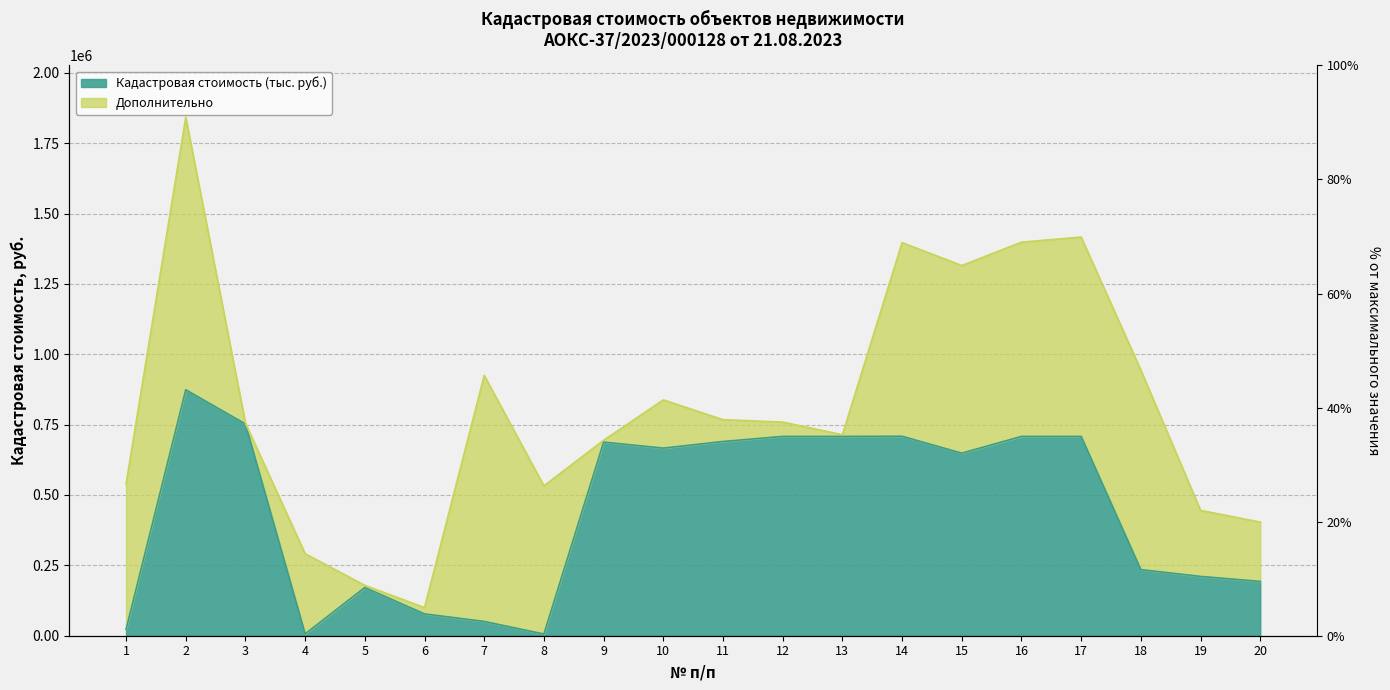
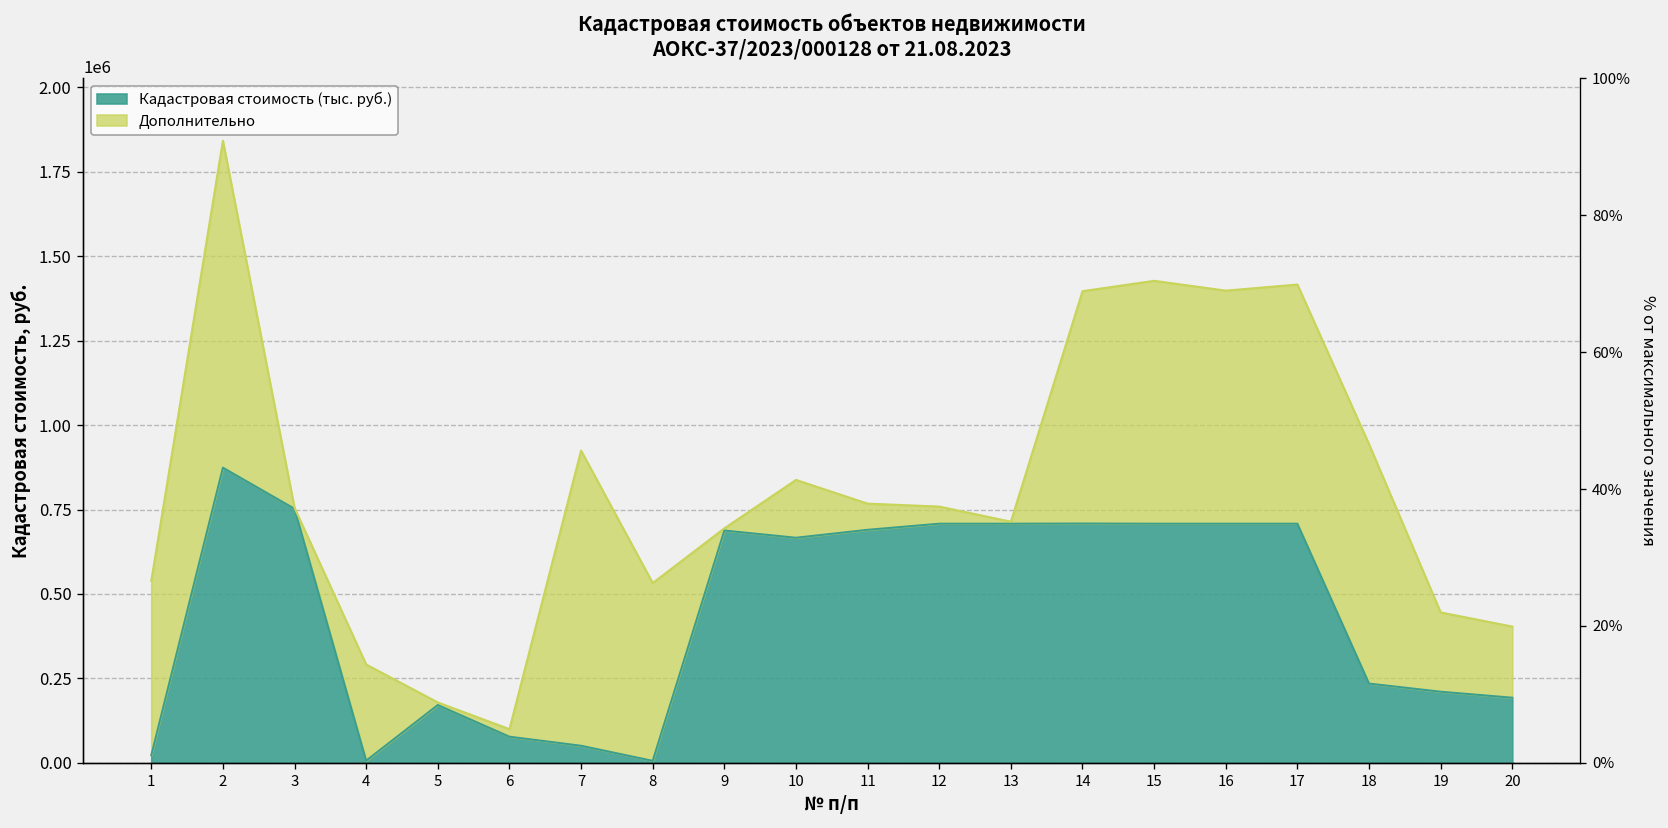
  {
    "Кадастровая стоимость (тыс. руб.)": {
      "1": 20000,
      "2": 870000,
      "4": 10000,
      "6": 80000,
      "7": 50000,
      "8": 10000,
      "10": 670000,
      "11": 690000,
      "12": 710000,
      "14": 710000,
-     "15": 650000,
+     "15": 710000,
      "16": 710000,
      "17": 710000,
      "18": 230000,
      "19": 210000,
      "20": 190000
    },
    "Дополнительно": {
      "1": 520000,
      "2": 970000,
      "4": 280000,
      "6": 20000,
      "7": 870000,
      "8": 530000,
      "10": 170000,
      "11": 80000,
      "12": 50000,
      "14": 690000,
-     "15": 670000,
+     "15": 720000,
      "16": 690000,
      "17": 710000,
      "18": 710000,
      "19": 230000,
      "20": 210000
    }
  }
